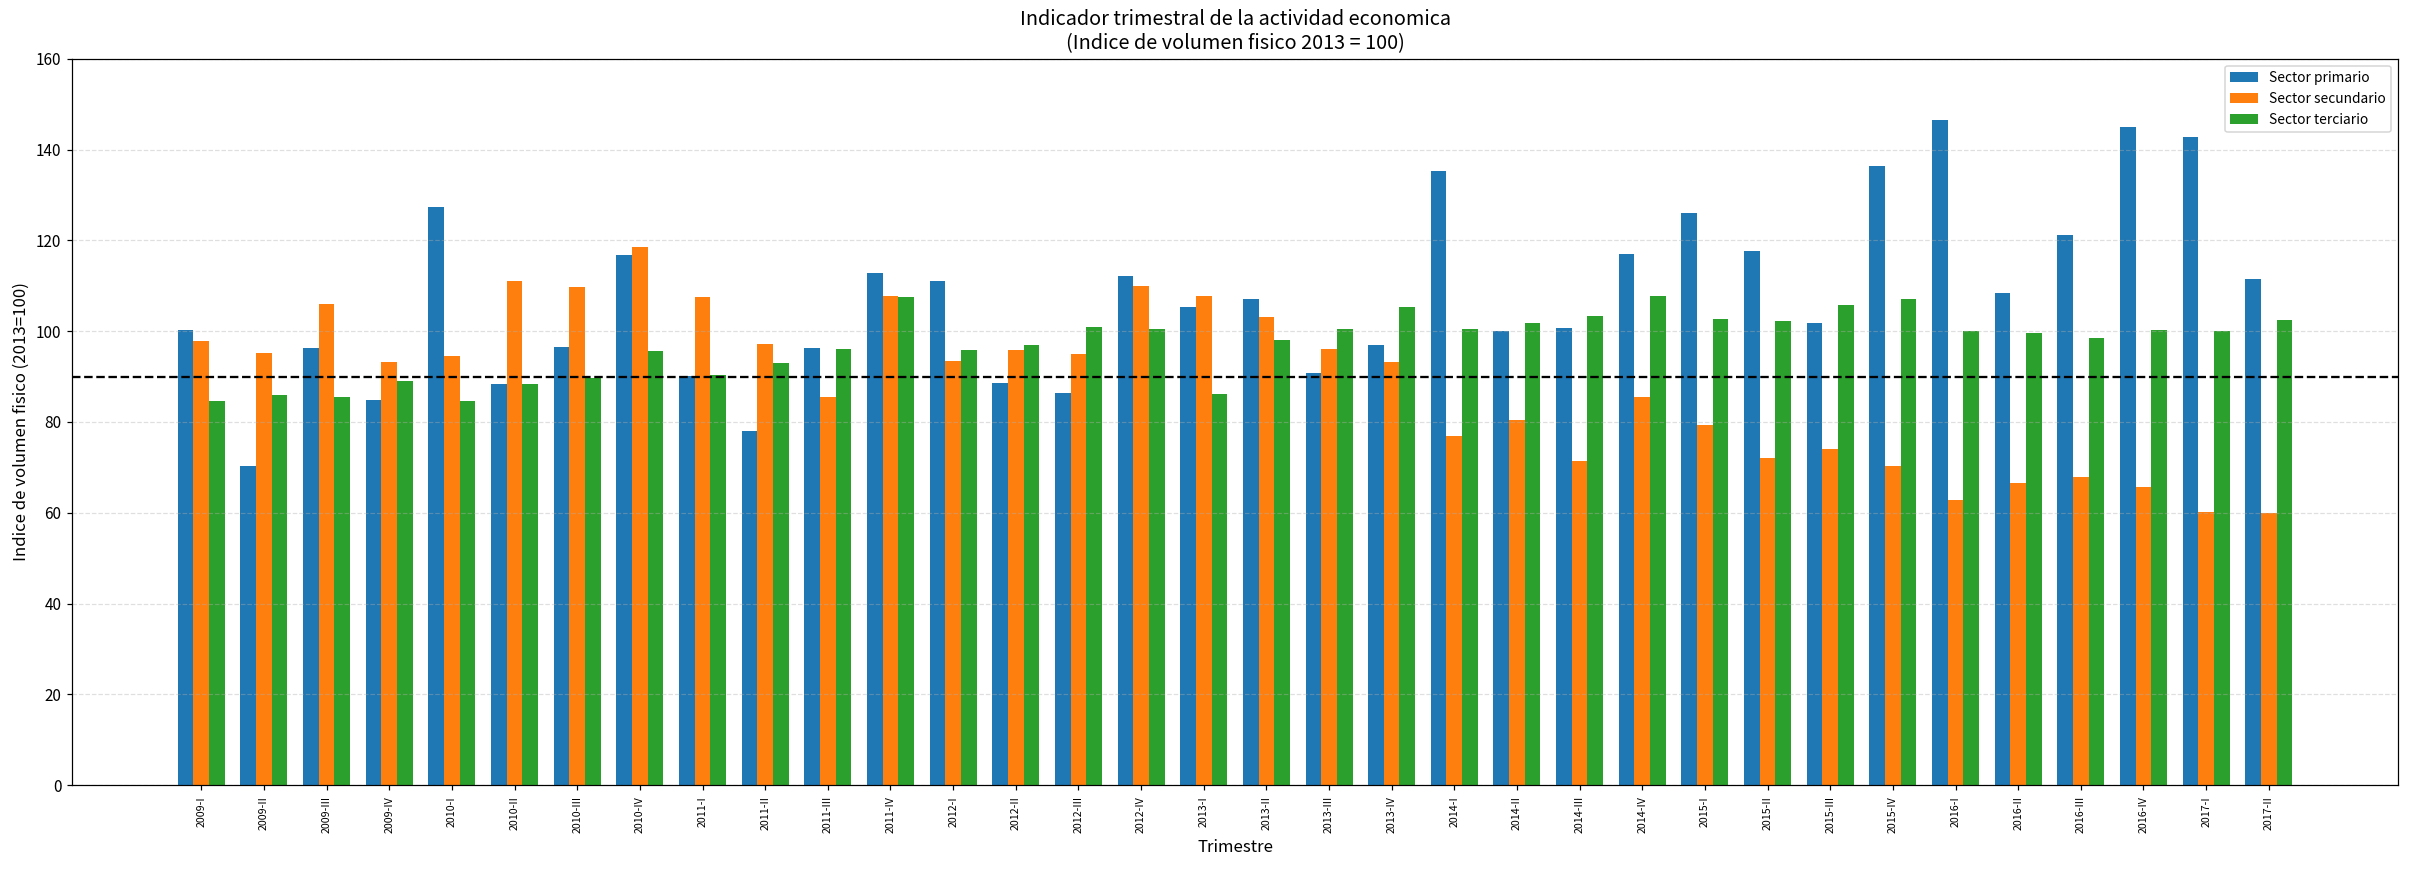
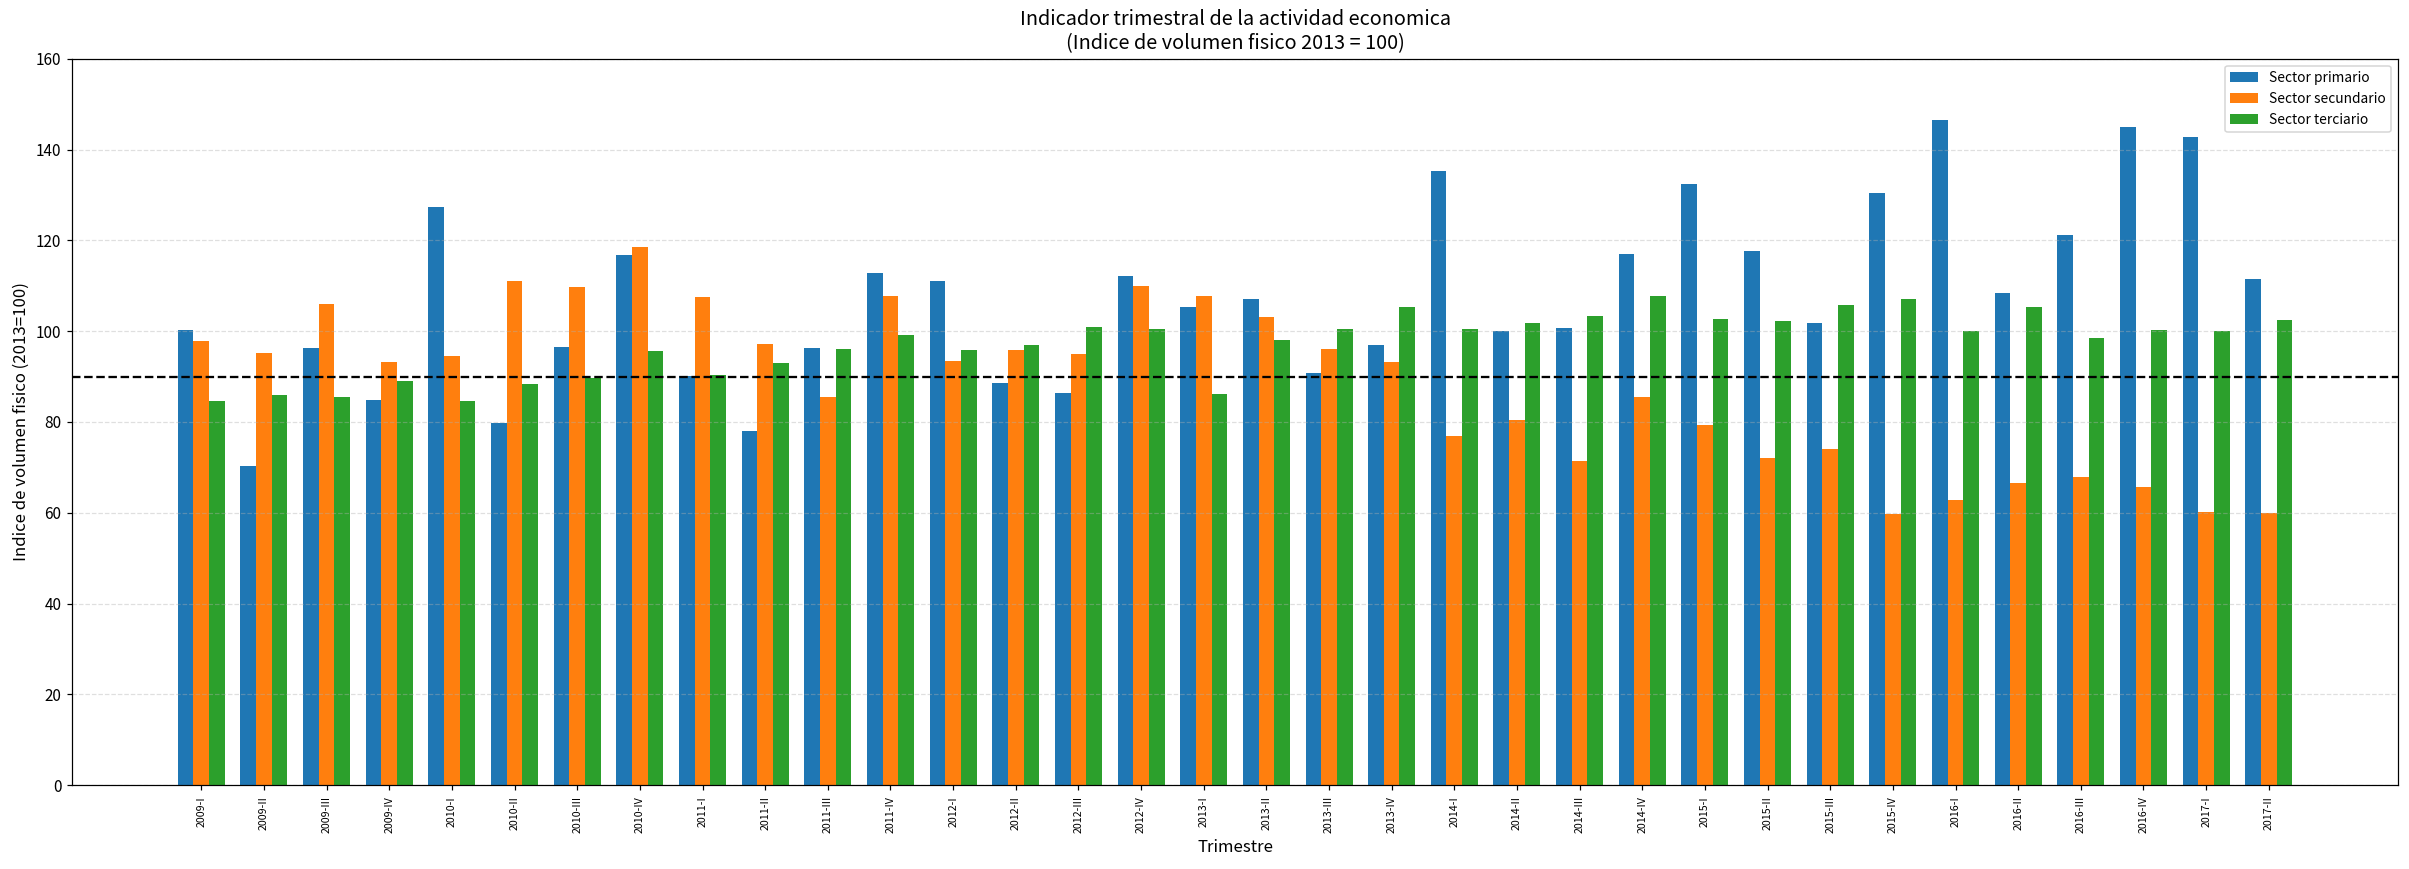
  {
    "Sector primario": {
      "2009-I": 100,
      "2009-II": 70,
      "2009-III": 96,
      "2009-IV": 85,
      "2010-I": 127,
-     "2010-II": 88,
+     "2010-II": 80,
      "2010-III": 97,
      "2010-IV": 117,
      "2011-I": 90,
      "2011-II": 78,
      "2011-III": 96,
      "2011-IV": 113,
      "2012-I": 111,
      "2012-II": 89,
      "2012-III": 86,
      "2012-IV": 112,
      "2013-I": 105,
      "2013-II": 107,
      "2013-III": 91,
      "2013-IV": 97,
      "2014-I": 135,
      "2014-II": 100,
      "2014-III": 101,
      "2014-IV": 117,
-     "2015-I": 126,
+     "2015-I": 132,
      "2015-II": 118,
      "2015-III": 102,
-     "2015-IV": 136,
+     "2015-IV": 130,
      "2016-I": 147,
      "2016-II": 108,
      "2016-III": 121,
      "2016-IV": 145,
      "2017-I": 143,
      "2017-II": 112
    },
    "Sector secundario": {
      "2009-I": 98,
      "2009-II": 95,
      "2009-III": 106,
      "2009-IV": 93,
      "2010-I": 95,
      "2010-II": 111,
      "2010-III": 110,
      "2010-IV": 119,
      "2011-I": 107,
      "2011-II": 97,
      "2011-III": 85,
      "2011-IV": 108,
      "2012-I": 93,
      "2012-II": 96,
      "2012-III": 95,
      "2012-IV": 110,
      "2013-I": 108,
      "2013-II": 103,
      "2013-III": 96,
      "2013-IV": 93,
      "2014-I": 77,
      "2014-II": 81,
      "2014-III": 71,
      "2014-IV": 86,
      "2015-I": 79,
      "2015-II": 72,
      "2015-III": 74,
-     "2015-IV": 70,
+     "2015-IV": 60,
      "2016-I": 63,
      "2016-II": 67,
      "2016-III": 68,
      "2016-IV": 66,
      "2017-I": 60,
      "2017-II": 60
    },
    "Sector terciario": {
      "2009-I": 85,
      "2009-II": 86,
      "2009-III": 85,
      "2009-IV": 89,
      "2010-I": 85,
      "2010-II": 88,
      "2010-III": 90,
      "2010-IV": 96,
      "2011-I": 90,
      "2011-II": 93,
      "2011-III": 96,
-     "2011-IV": 107,
+     "2011-IV": 99,
      "2012-I": 96,
      "2012-II": 97,
      "2012-III": 101,
      "2012-IV": 101,
      "2013-I": 86,
      "2013-II": 98,
      "2013-III": 100,
      "2013-IV": 105,
      "2014-I": 101,
      "2014-II": 102,
      "2014-III": 103,
      "2014-IV": 108,
      "2015-I": 103,
      "2015-II": 102,
      "2015-III": 106,
      "2015-IV": 107,
      "2016-I": 100,
-     "2016-II": 100,
+     "2016-II": 105,
      "2016-III": 98,
      "2016-IV": 100,
      "2017-I": 100,
      "2017-II": 103
    }
  }
